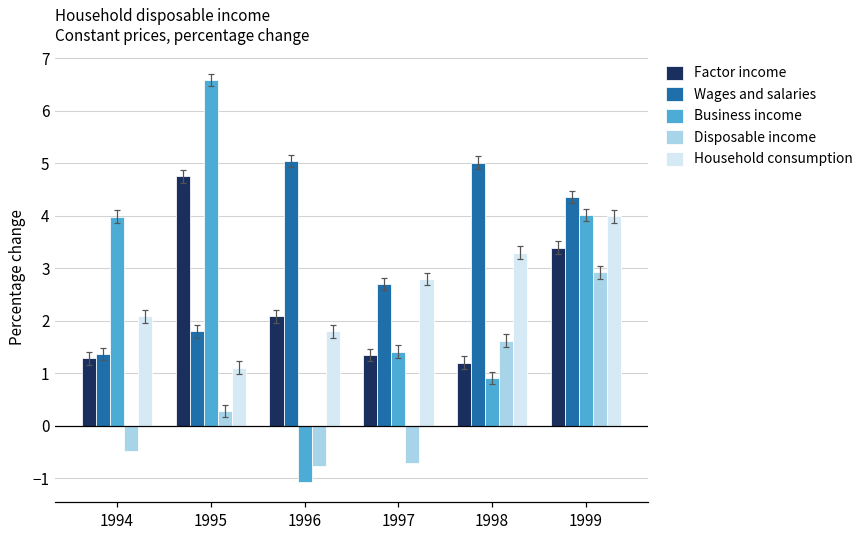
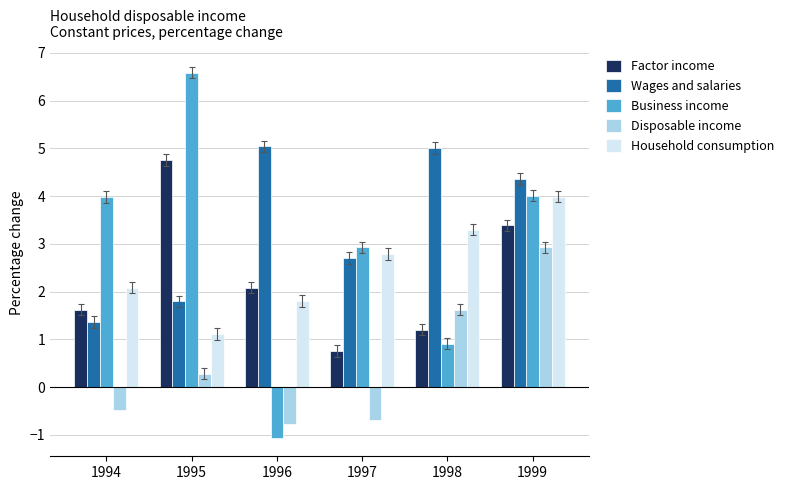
  {
    "Factor income": {
-     "1994": 1.3,
+     "1994": 1.6,
      "1995": 4.8,
      "1996": 2.1,
-     "1997": 1.3,
+     "1997": 0.8,
      "1998": 1.2,
      "1999": 3.4
    },
    "Business income": {
      "1994": 4.0,
      "1995": 6.6,
      "1996": -1.1,
-     "1997": 1.4,
+     "1997": 2.9,
      "1998": 0.9,
      "1999": 4.0
    }
  }
